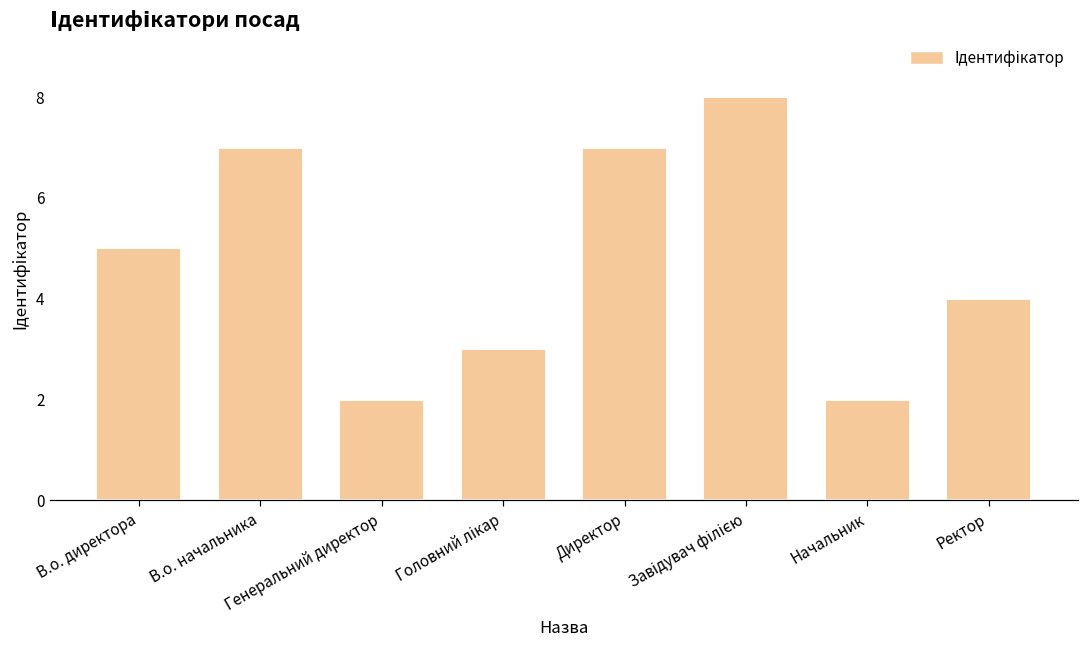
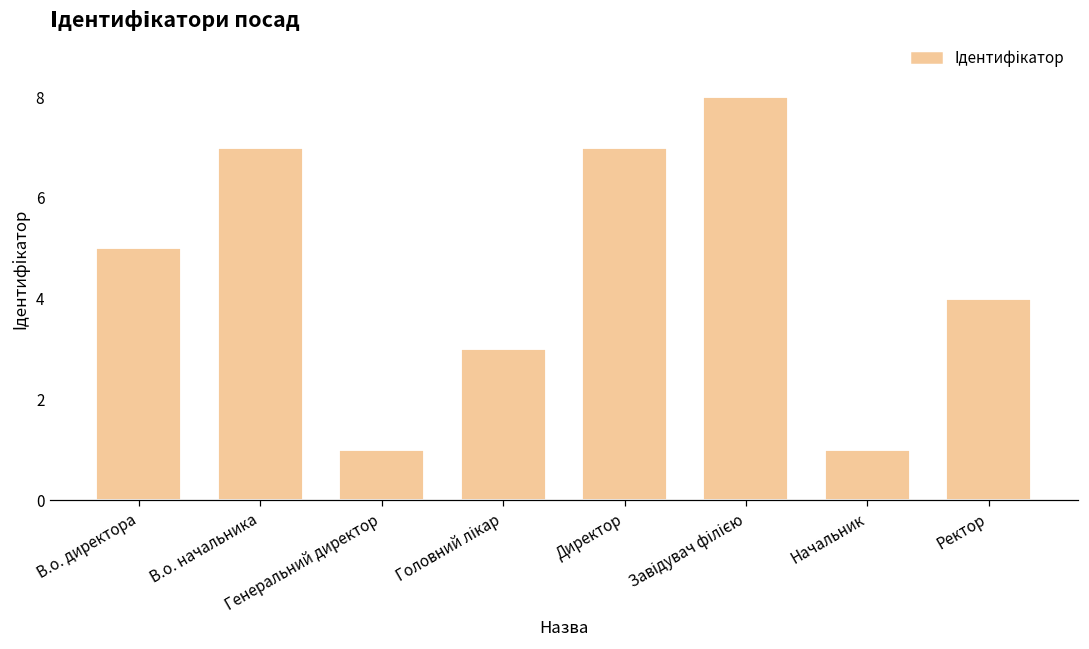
  {
    "В.о. директора": 5,
    "В.о. начальника": 7,
-   "Генеральний директор": 2,
+   "Генеральний директор": 1,
    "Головний лікар": 3,
    "Директор": 7,
    "Завідувач філією": 8,
-   "Начальник": 2,
+   "Начальник": 1,
    "Ректор": 4
  }
